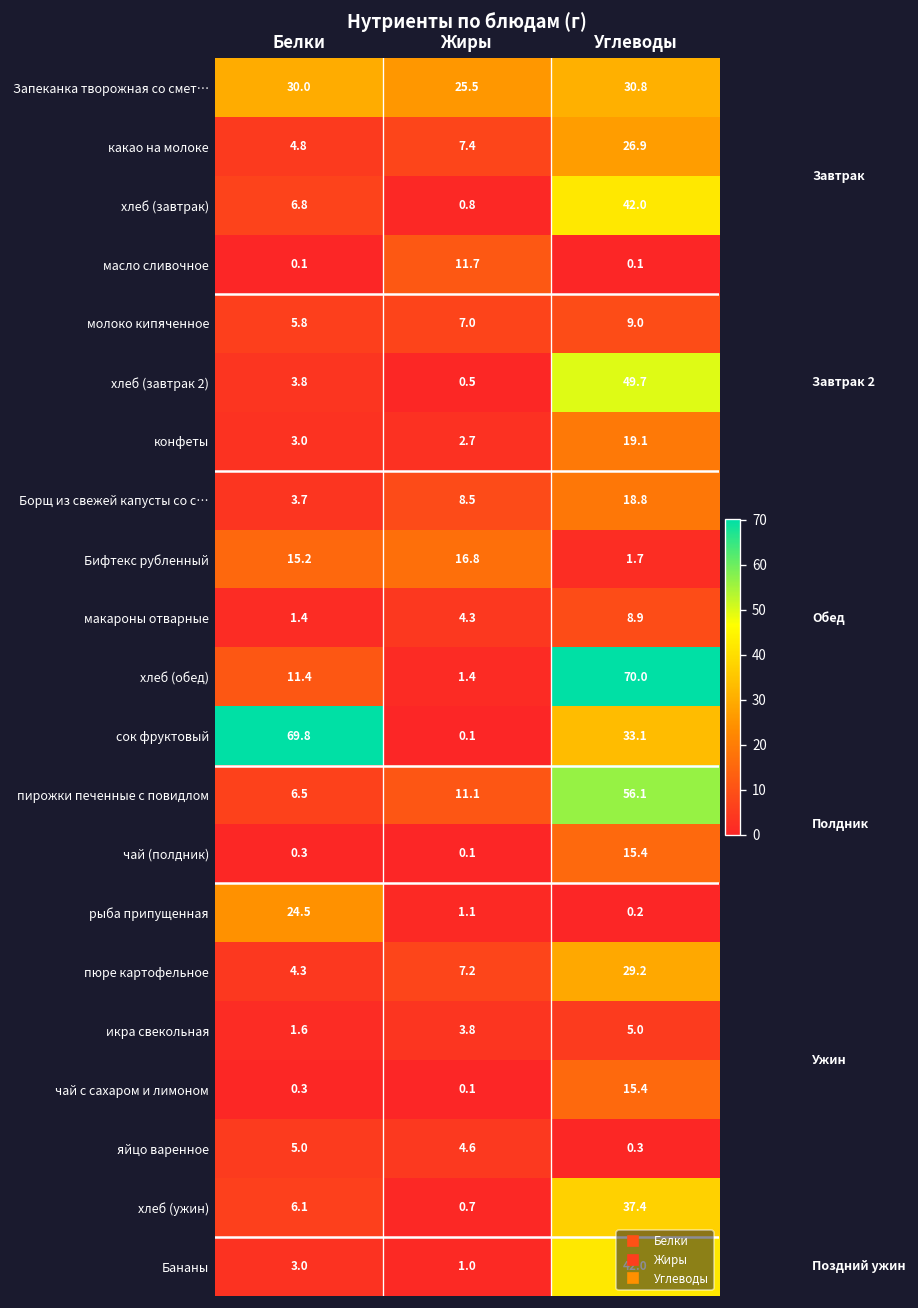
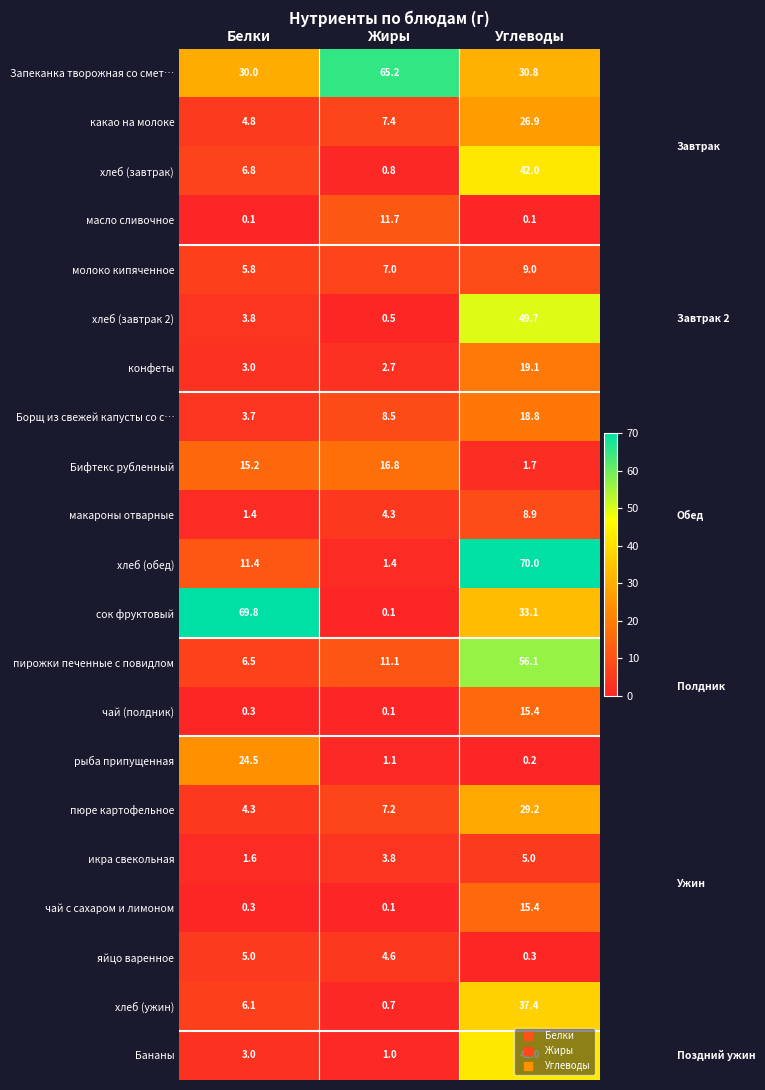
  {
    "Запеканка творожная со смет…": {
      "Белки": 30.0,
-     "Жиры": 25.5,
+     "Жиры": 65.2,
      "Углеводы": 30.8
    },
    "какао на молоке": {
      "Белки": 4.8,
      "Жиры": 7.4,
      "Углеводы": 26.9
    },
    "хлеб (завтрак)": {
      "Белки": 6.8,
      "Жиры": 0.8,
      "Углеводы": 42.0
    },
    "масло сливочное": {
      "Белки": 0.1,
      "Жиры": 11.7,
      "Углеводы": 0.1
    },
    "молоко кипяченное": {
      "Белки": 5.8,
      "Жиры": 7.0,
      "Углеводы": 9.0
    },
    "хлеб (завтрак 2)": {
      "Белки": 3.8,
      "Жиры": 0.5,
      "Углеводы": 49.7
    },
    "конфеты": {
      "Белки": 3.0,
      "Жиры": 2.7,
      "Углеводы": 19.1
    },
    "Борщ из свежей капусты со с…": {
      "Белки": 3.7,
      "Жиры": 8.5,
      "Углеводы": 18.8
    },
    "Бифтекс рубленный": {
      "Белки": 15.2,
      "Жиры": 16.8,
      "Углеводы": 1.7
    },
    "макароны отварные": {
      "Белки": 1.4,
      "Жиры": 4.3,
      "Углеводы": 8.9
    },
    "хлеб (обед)": {
      "Белки": 11.4,
      "Жиры": 1.4,
      "Углеводы": 70.0
    },
    "сок фруктовый": {
      "Белки": 69.8,
      "Жиры": 0.1,
      "Углеводы": 33.1
    },
    "пирожки печенные с повидлом": {
      "Белки": 6.5,
      "Жиры": 11.1,
      "Углеводы": 56.1
    },
    "чай (полдник)": {
      "Белки": 0.3,
      "Жиры": 0.1,
      "Углеводы": 15.4
    },
    "рыба припущенная": {
      "Белки": 24.5,
      "Жиры": 1.1,
      "Углеводы": 0.2
    },
    "пюре картофельное": {
      "Белки": 4.3,
      "Жиры": 7.2,
      "Углеводы": 29.2
    },
    "икра свекольная": {
      "Белки": 1.6,
      "Жиры": 3.8,
      "Углеводы": 5.0
    },
    "чай с сахаром и лимоном": {
      "Белки": 0.3,
      "Жиры": 0.1,
      "Углеводы": 15.4
    },
    "яйцо варенное": {
      "Белки": 5.0,
      "Жиры": 4.6,
      "Углеводы": 0.3
    },
    "хлеб (ужин)": {
      "Белки": 6.1,
      "Жиры": 0.7,
      "Углеводы": 37.4
    },
    "Бананы": {
      "Белки": 3.0,
      "Жиры": 1.0
    }
  }
